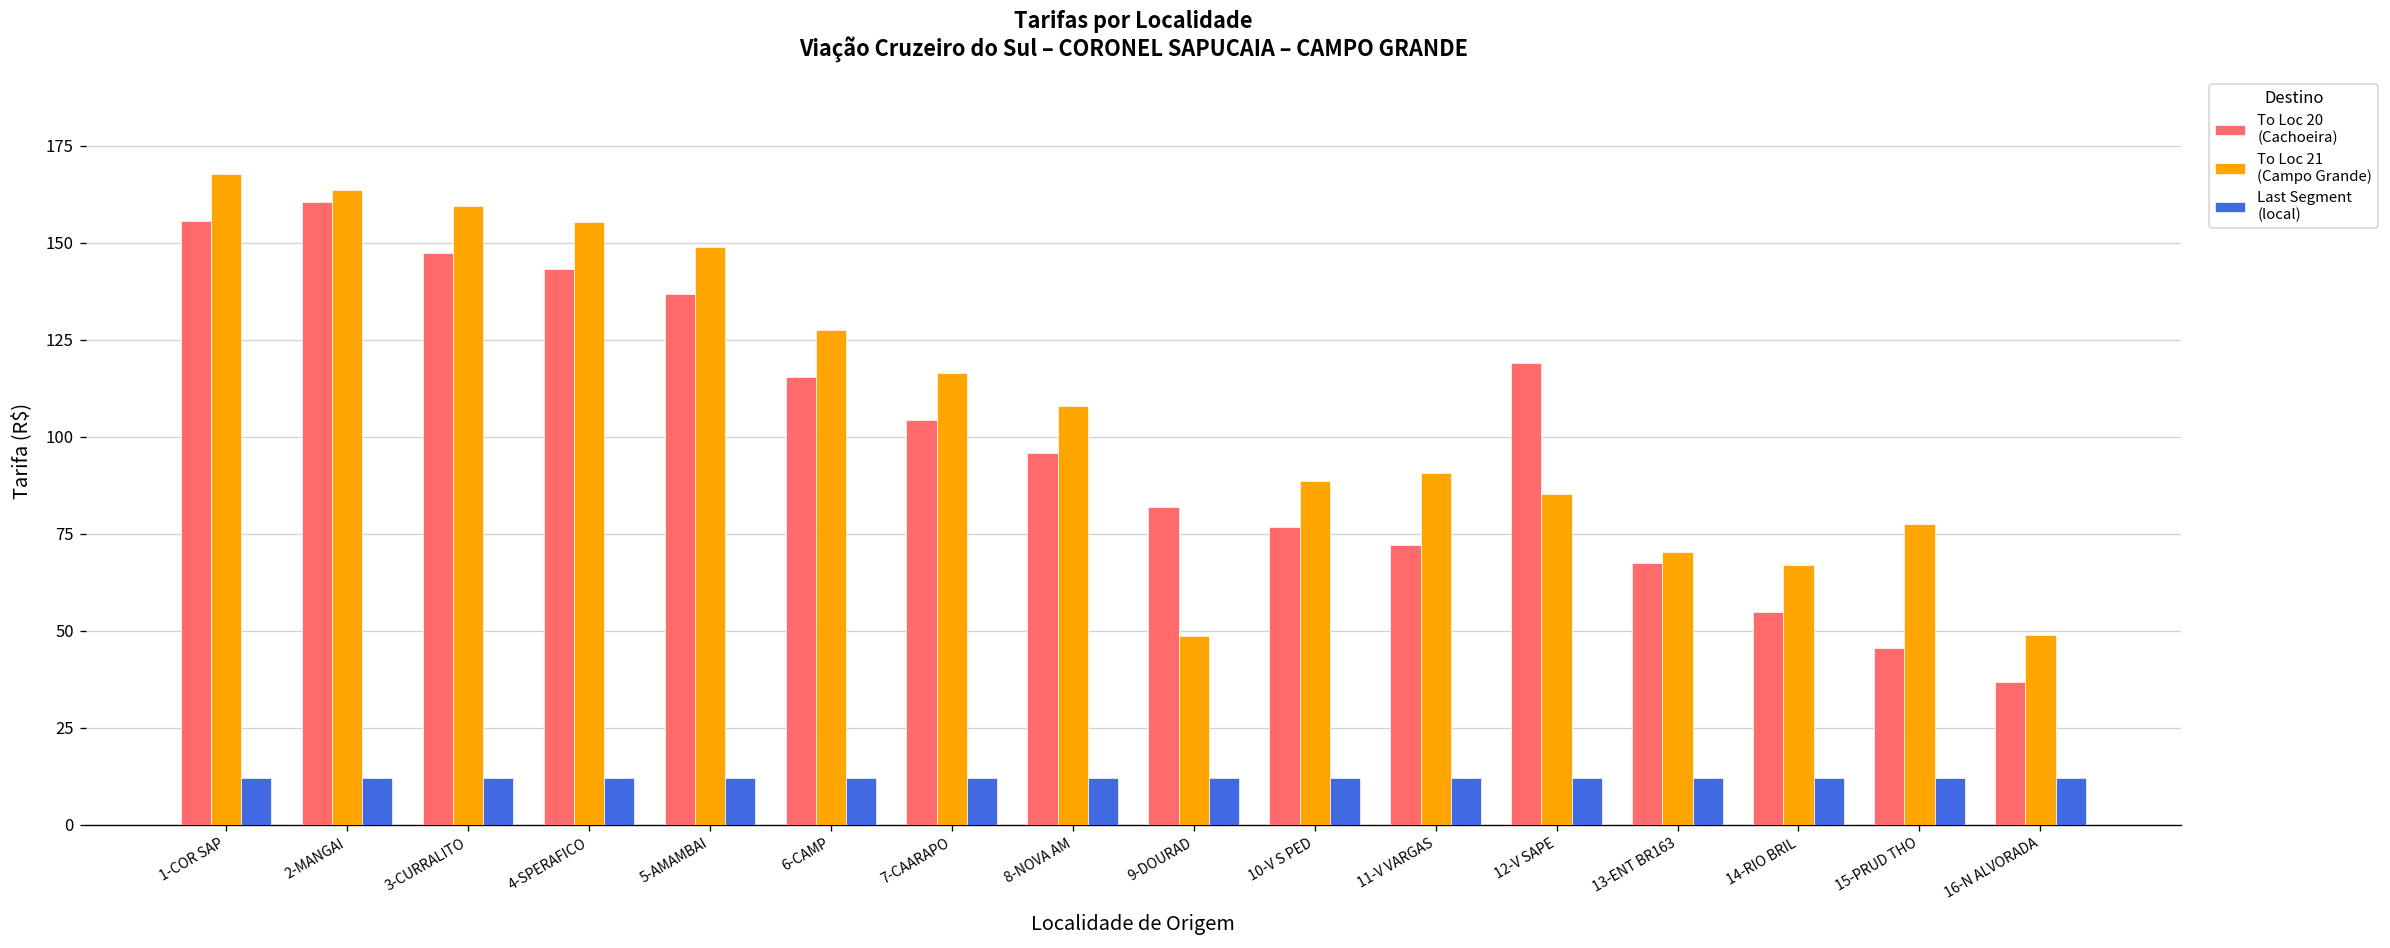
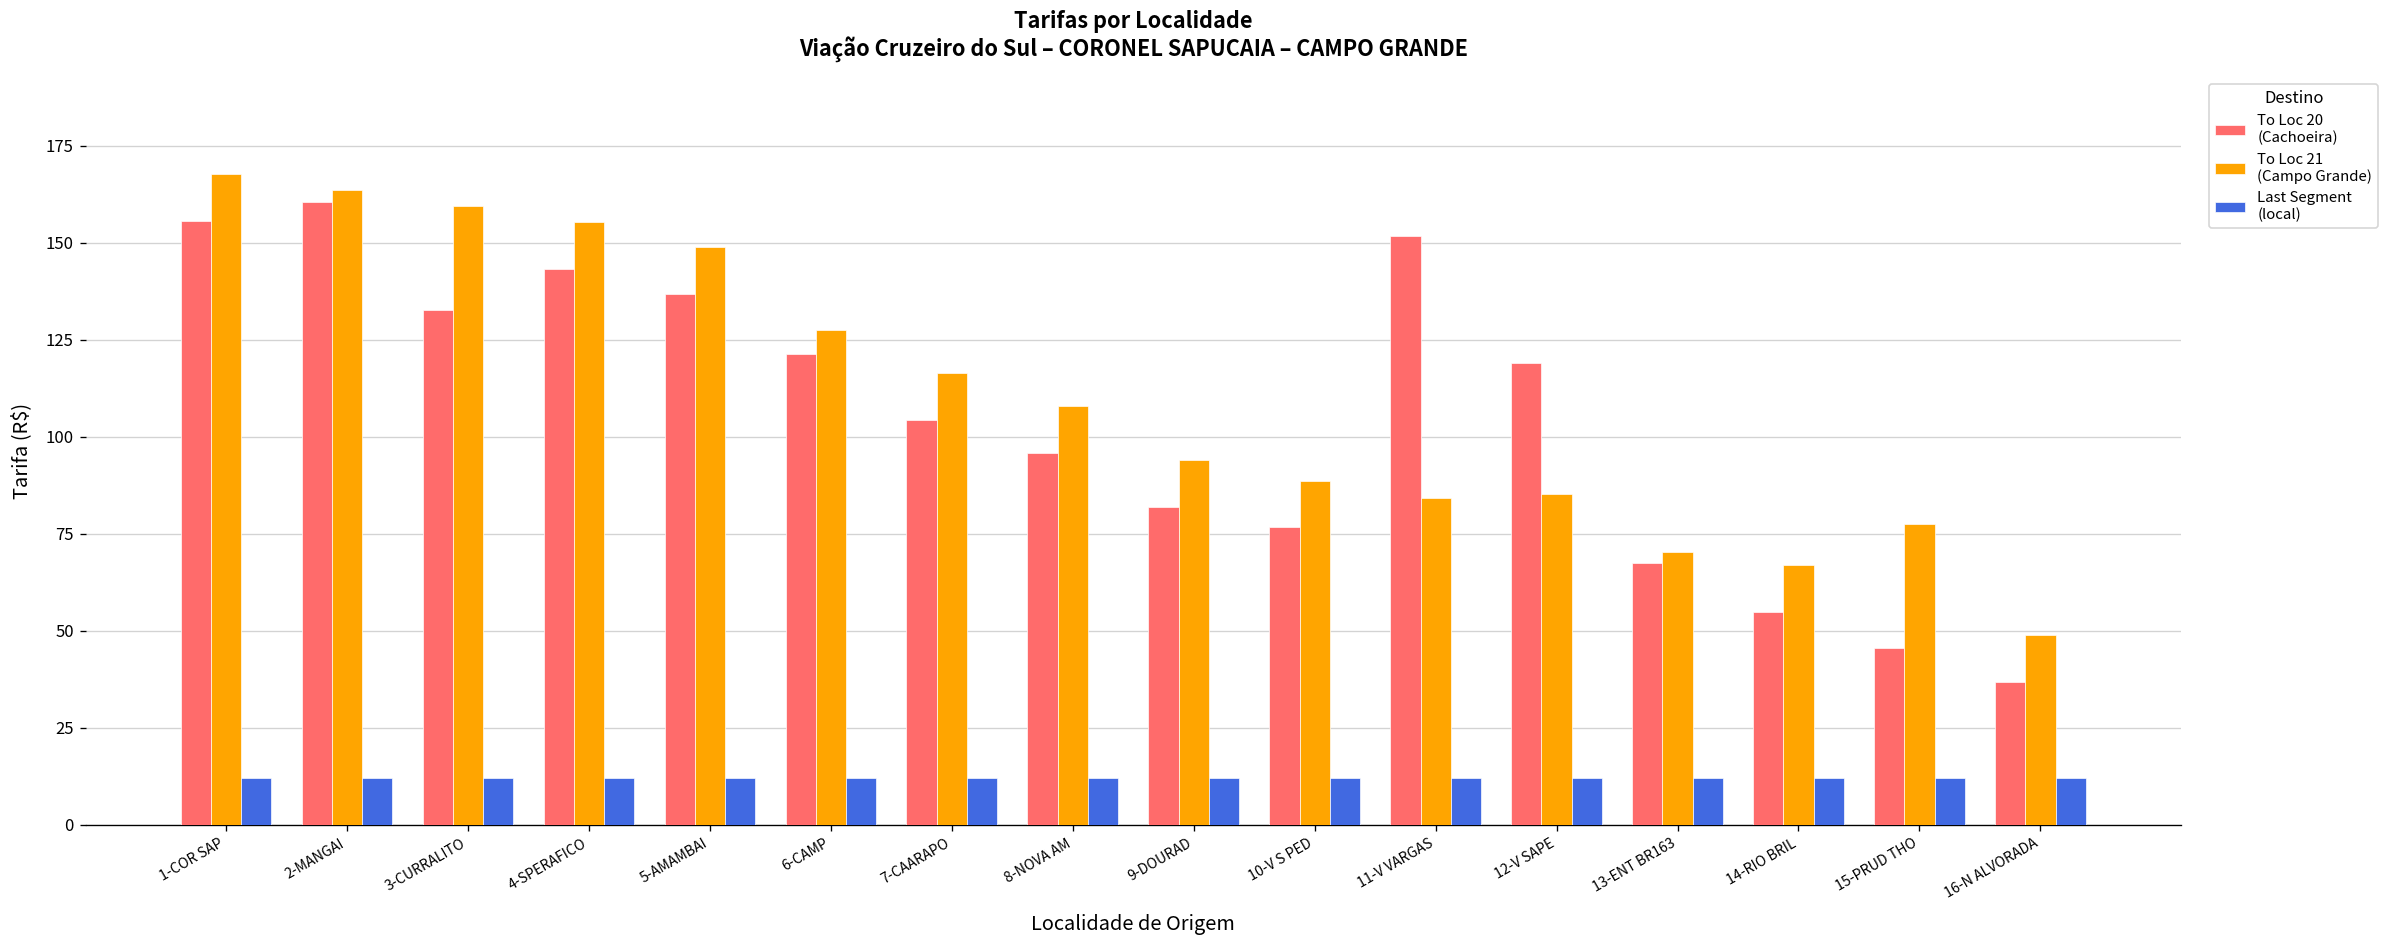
  {
    "To Loc 20 (Cachoeira)": {
      "1-COR SAP": 156,
      "2-MANGAI": 161,
-     "3-CURRALITO": 147,
+     "3-CURRALITO": 133,
      "4-SPERAFICO": 143,
      "5-AMAMBAI": 137,
-     "6-CAMP": 116,
+     "6-CAMP": 121,
      "7-CAARAPO": 104,
      "8-NOVA AM": 96,
      "9-DOURAD": 82,
      "10-V S PED": 77,
-     "11-V VARGAS": 72,
+     "11-V VARGAS": 152,
      "12-V SAPE": 119,
      "13-ENT BR163": 67,
      "14-RIO BRIL": 55,
      "15-PRUD THO": 46,
      "16-N ALVORADA": 37
    },
    "To Loc 21 (Campo Grande)": {
      "1-COR SAP": 168,
      "2-MANGAI": 164,
      "3-CURRALITO": 159,
      "4-SPERAFICO": 155,
      "5-AMAMBAI": 149,
      "6-CAMP": 128,
      "7-CAARAPO": 116,
      "8-NOVA AM": 108,
-     "9-DOURAD": 49,
+     "9-DOURAD": 94,
      "10-V S PED": 89,
-     "11-V VARGAS": 91,
+     "11-V VARGAS": 84,
      "12-V SAPE": 85,
      "13-ENT BR163": 70,
      "14-RIO BRIL": 67,
      "15-PRUD THO": 77,
      "16-N ALVORADA": 49
    },
    "Last Segment (local)": {
      "1-COR SAP": 12,
      "2-MANGAI": 12,
      "3-CURRALITO": 12,
      "4-SPERAFICO": 12,
      "5-AMAMBAI": 12,
      "6-CAMP": 12,
      "7-CAARAPO": 12,
      "8-NOVA AM": 12,
      "9-DOURAD": 12,
      "10-V S PED": 12,
      "11-V VARGAS": 12,
      "12-V SAPE": 12,
      "13-ENT BR163": 12,
      "14-RIO BRIL": 12,
      "15-PRUD THO": 12,
      "16-N ALVORADA": 12
    }
  }
